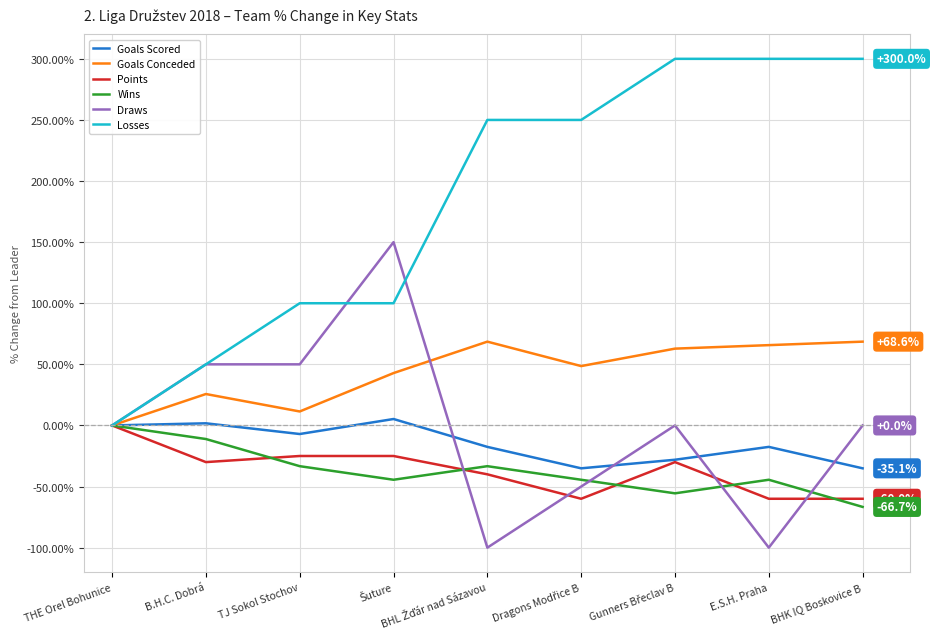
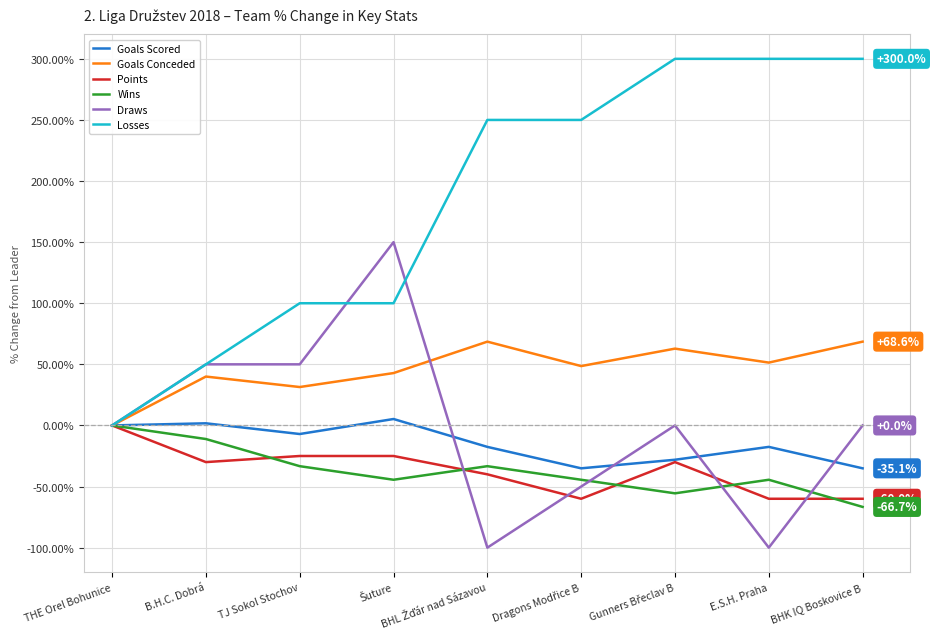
  {
    "Goals Scored": {
      "B.H.C. Dobrá": "2%",
      "TJ Sokol Stochov": "-7%",
      "Šuture": "5%",
      "BHL Žďár nad Sázavou": "-18%",
      "Dragons Modřice B": "-35%",
      "E.S.H. Praha": "-18%"
    },
    "Goals Conceded": {
-     "B.H.C. Dobrá": "26%",
-     "TJ Sokol Stochov": "11%",
+     "B.H.C. Dobrá": "40%",
+     "TJ Sokol Stochov": "31%",
      "Šuture": "43%",
      "BHL Žďár nad Sázavou": "69%",
      "Dragons Modřice B": "49%",
      "Gunners Břeclav B": "63%",
-     "E.S.H. Praha": "66%"
+     "E.S.H. Praha": "51%"
    },
    "Points": {
      "B.H.C. Dobrá": "-30%",
      "TJ Sokol Stochov": "-25%",
      "Šuture": "-25%",
      "BHL Žďár nad Sázavou": "-40%",
      "Dragons Modřice B": "-60%",
      "E.S.H. Praha": "-60%"
    },
    "Wins": {
      "B.H.C. Dobrá": "-11%",
      "TJ Sokol Stochov": "-33%",
      "Šuture": "-44%",
      "BHL Žďár nad Sázavou": "-33%",
      "Dragons Modřice B": "-44%",
      "Gunners Břeclav B": "-56%",
      "E.S.H. Praha": "-44%"
    },
    "Draws": {
      "TJ Sokol Stochov": "50%",
      "Šuture": "150%",
      "BHL Žďár nad Sázavou": "-100%",
      "Dragons Modřice B": "-50%",
      "Gunners Břeclav B": "0%",
      "E.S.H. Praha": "-100%"
    },
    "Losses": {
      "TJ Sokol Stochov": "100%",
      "Šuture": "100%",
      "BHL Žďár nad Sázavou": "250%",
      "Dragons Modřice B": "250%",
      "Gunners Břeclav B": "300%",
      "E.S.H. Praha": "300%"
    }
  }
